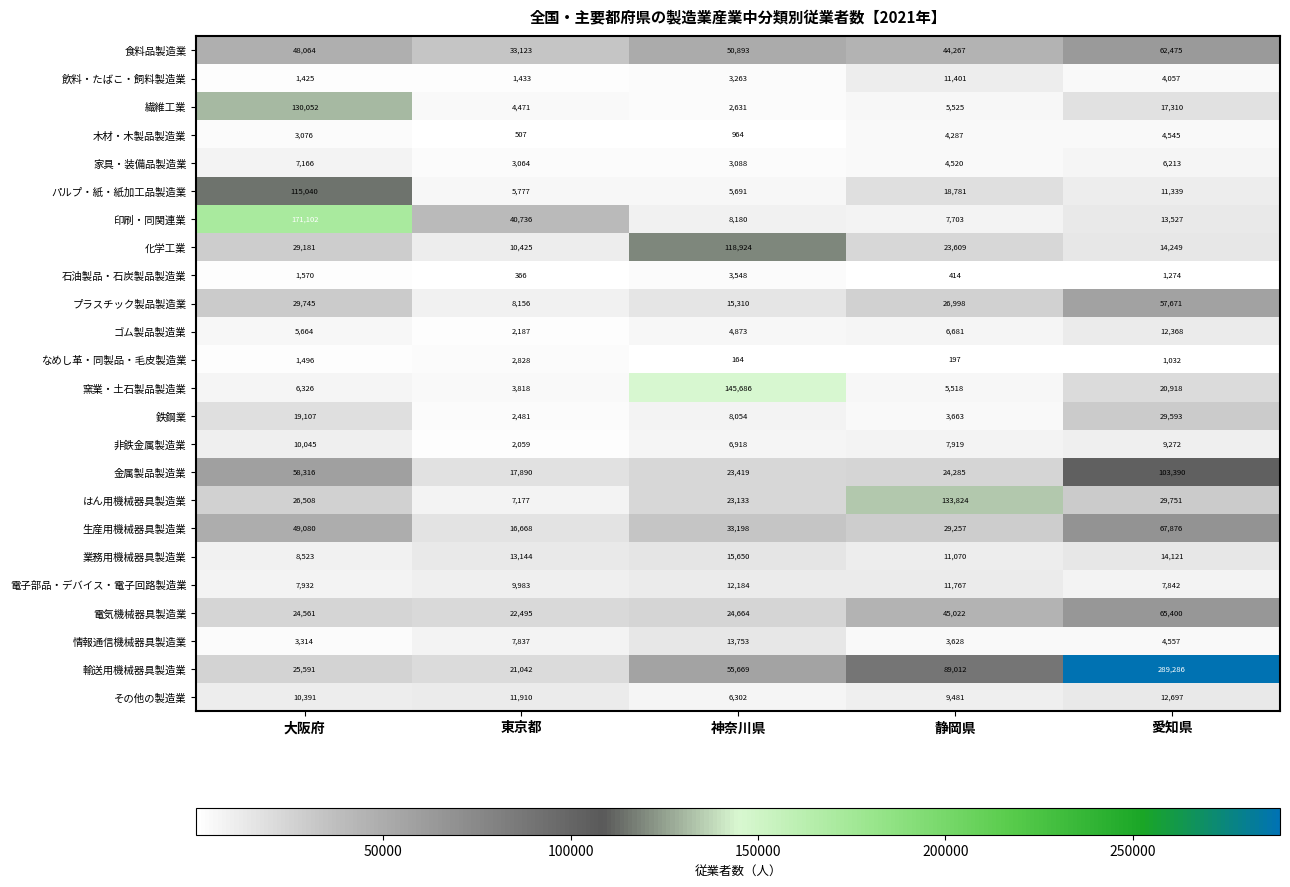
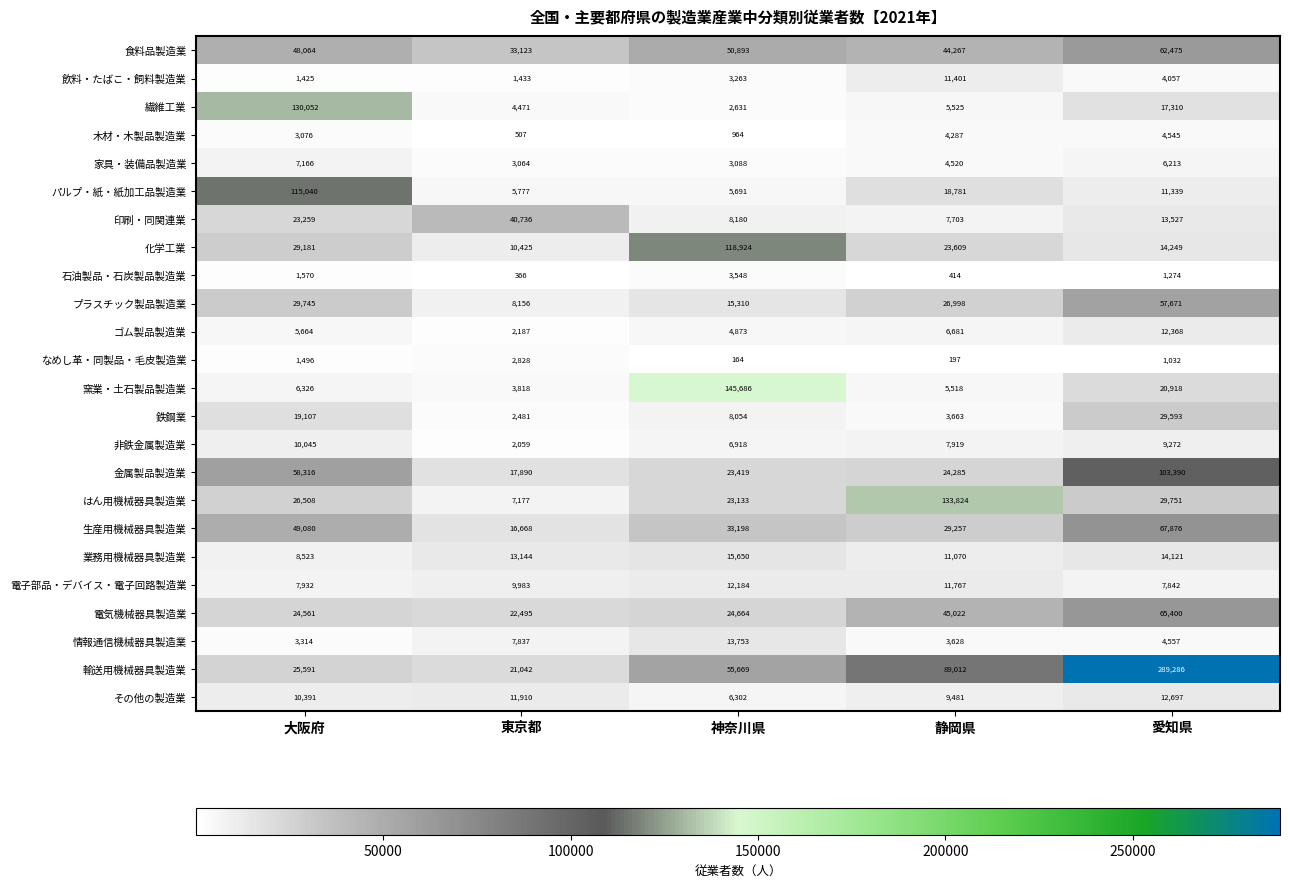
  {
    "食料品製造業": {
      "大阪府": "48,064",
      "東京都": "33,123",
      "神奈川県": "50,893",
      "静岡県": "44,267",
      "愛知県": "62,475"
    },
    "飲料・たばこ・飼料製造業": {
      "大阪府": "1,425",
      "東京都": "1,433",
      "神奈川県": "3,263",
      "静岡県": "11,401",
      "愛知県": "4,057"
    },
    "繊維工業": {
      "大阪府": "130,052",
      "東京都": "4,471",
      "神奈川県": "2,631",
      "静岡県": "5,525",
      "愛知県": "17,310"
    },
    "木材・木製品製造業": {
      "大阪府": "3,076",
      "東京都": "507",
      "神奈川県": "964",
      "静岡県": "4,287",
      "愛知県": "4,545"
    },
    "家具・装備品製造業": {
      "大阪府": "7,166",
      "東京都": "3,064",
      "神奈川県": "3,088",
      "静岡県": "4,520",
      "愛知県": "6,213"
    },
    "パルプ・紙・紙加工品製造業": {
      "大阪府": "115,040",
      "東京都": "5,777",
      "神奈川県": "5,691",
      "静岡県": "18,781",
      "愛知県": "11,339"
    },
    "印刷・同関連業": {
-     "大阪府": "171,102",
+     "大阪府": "23,259",
      "東京都": "40,736",
      "神奈川県": "8,180",
      "静岡県": "7,703",
      "愛知県": "13,527"
    },
    "化学工業": {
      "大阪府": "29,181",
      "東京都": "10,425",
      "神奈川県": "118,924",
      "静岡県": "23,609",
      "愛知県": "14,249"
    },
    "石油製品・石炭製品製造業": {
      "大阪府": "1,570",
      "東京都": "366",
      "神奈川県": "3,548",
      "静岡県": "414",
      "愛知県": "1,274"
    },
    "プラスチック製品製造業": {
      "大阪府": "29,745",
      "東京都": "8,156",
      "神奈川県": "15,310",
      "静岡県": "26,998",
      "愛知県": "57,671"
    },
    "ゴム製品製造業": {
      "大阪府": "5,664",
      "東京都": "2,187",
      "神奈川県": "4,873",
      "静岡県": "6,681",
      "愛知県": "12,368"
    },
    "なめし革・同製品・毛皮製造業": {
      "大阪府": "1,496",
      "東京都": "2,828",
      "神奈川県": "164",
      "静岡県": "197",
      "愛知県": "1,032"
    },
    "窯業・土石製品製造業": {
      "大阪府": "6,326",
      "東京都": "3,818",
      "神奈川県": "145,686",
      "静岡県": "5,518",
      "愛知県": "20,918"
    },
    "鉄鋼業": {
      "大阪府": "19,107",
      "東京都": "2,481",
      "神奈川県": "8,054",
      "静岡県": "3,663",
      "愛知県": "29,593"
    },
    "非鉄金属製造業": {
      "大阪府": "10,045",
      "東京都": "2,059",
      "神奈川県": "6,918",
      "静岡県": "7,919",
      "愛知県": "9,272"
    },
    "金属製品製造業": {
      "大阪府": "58,316",
      "東京都": "17,890",
      "神奈川県": "23,419",
      "静岡県": "24,285",
      "愛知県": "103,390"
    },
    "はん用機械器具製造業": {
      "大阪府": "26,508",
      "東京都": "7,177",
      "神奈川県": "23,133",
      "静岡県": "133,824",
      "愛知県": "29,751"
    },
    "生産用機械器具製造業": {
      "大阪府": "49,080",
      "東京都": "16,668",
      "神奈川県": "33,198",
      "静岡県": "29,257",
      "愛知県": "67,876"
    },
    "業務用機械器具製造業": {
      "大阪府": "8,523",
      "東京都": "13,144",
      "神奈川県": "15,650",
      "静岡県": "11,070",
      "愛知県": "14,121"
    },
    "電子部品・デバイス・電子回路製造業": {
      "大阪府": "7,932",
      "東京都": "9,983",
      "神奈川県": "12,184",
      "静岡県": "11,767",
      "愛知県": "7,842"
    },
    "電気機械器具製造業": {
      "大阪府": "24,561",
      "東京都": "22,495",
      "神奈川県": "24,664",
      "静岡県": "45,022",
      "愛知県": "65,400"
    },
    "情報通信機械器具製造業": {
      "大阪府": "3,314",
      "東京都": "7,837",
      "神奈川県": "13,753",
      "静岡県": "3,628",
      "愛知県": "4,557"
    },
    "輸送用機械器具製造業": {
      "大阪府": "25,591",
      "東京都": "21,042",
      "神奈川県": "55,669",
      "静岡県": "89,012",
      "愛知県": "289,286"
    },
    "その他の製造業": {
      "大阪府": "10,391",
      "東京都": "11,910",
      "神奈川県": "6,302",
      "静岡県": "9,481",
      "愛知県": "12,697"
    }
  }
